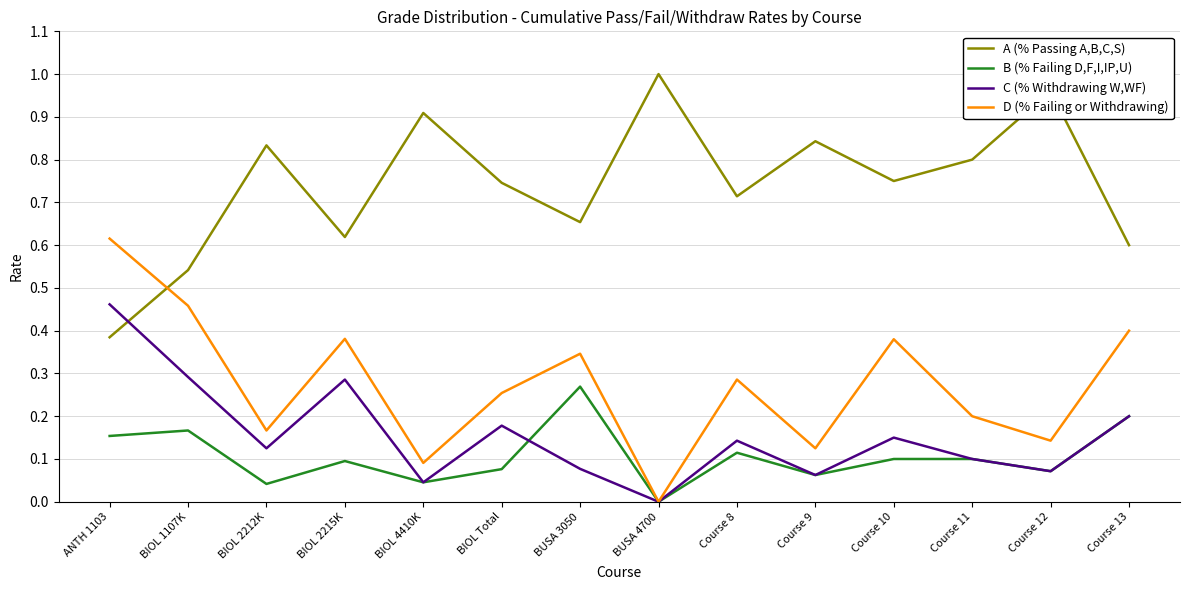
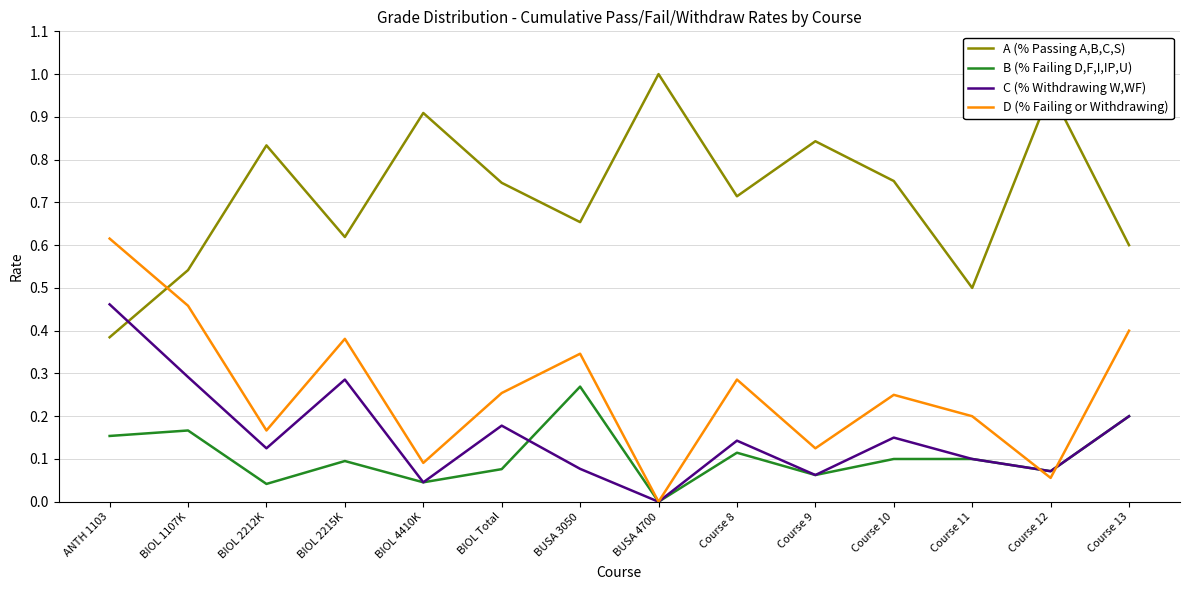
  {
    "A (% Passing A,B,C,S)": {
      "ANTH 1103": 0.38,
      "BIOL 1107K": 0.54,
      "BIOL 2212K": 0.83,
      "BIOL 2215K": 0.62,
      "BIOL 4410K": 0.91,
      "BIOL Total": 0.75,
      "BUSA 3050": 0.65,
      "BUSA 4700": 1.0,
      "Course 8": 0.71,
      "Course 9": 0.84,
      "Course 10": 0.75,
-     "Course 11": 0.8,
+     "Course 11": 0.5,
      "Course 13": 0.6
    },
    "B (% Failing D,F,I,IP,U)": {
      "ANTH 1103": 0.15,
      "BIOL 1107K": 0.17,
      "BIOL 2212K": 0.04,
      "BIOL 2215K": 0.10,
      "BIOL Total": 0.08,
      "BUSA 3050": 0.27,
      "Course 8": 0.11,
      "Course 10": 0.10
    },
    "C (% Withdrawing W,WF)": {
      "ANTH 1103": 0.46,
      "BIOL 1107K": 0.29,
      "BIOL 2212K": 0.13,
      "BIOL 2215K": 0.29,
      "BIOL Total": 0.18,
      "BUSA 3050": 0.08,
      "Course 8": 0.14,
      "Course 10": 0.15
    },
    "D (% Failing or Withdrawing)": {
      "ANTH 1103": 0.62,
      "BIOL 1107K": 0.46,
      "BIOL 2212K": 0.17,
      "BIOL 2215K": 0.38,
      "BIOL 4410K": 0.09,
      "BIOL Total": 0.25,
      "BUSA 3050": 0.35,
      "Course 8": 0.29,
      "Course 9": 0.13,
-     "Course 10": 0.38,
+     "Course 10": 0.25,
      "Course 11": 0.20,
-     "Course 12": 0.14,
+     "Course 12": 0.06,
      "Course 13": 0.40
    }
  }
